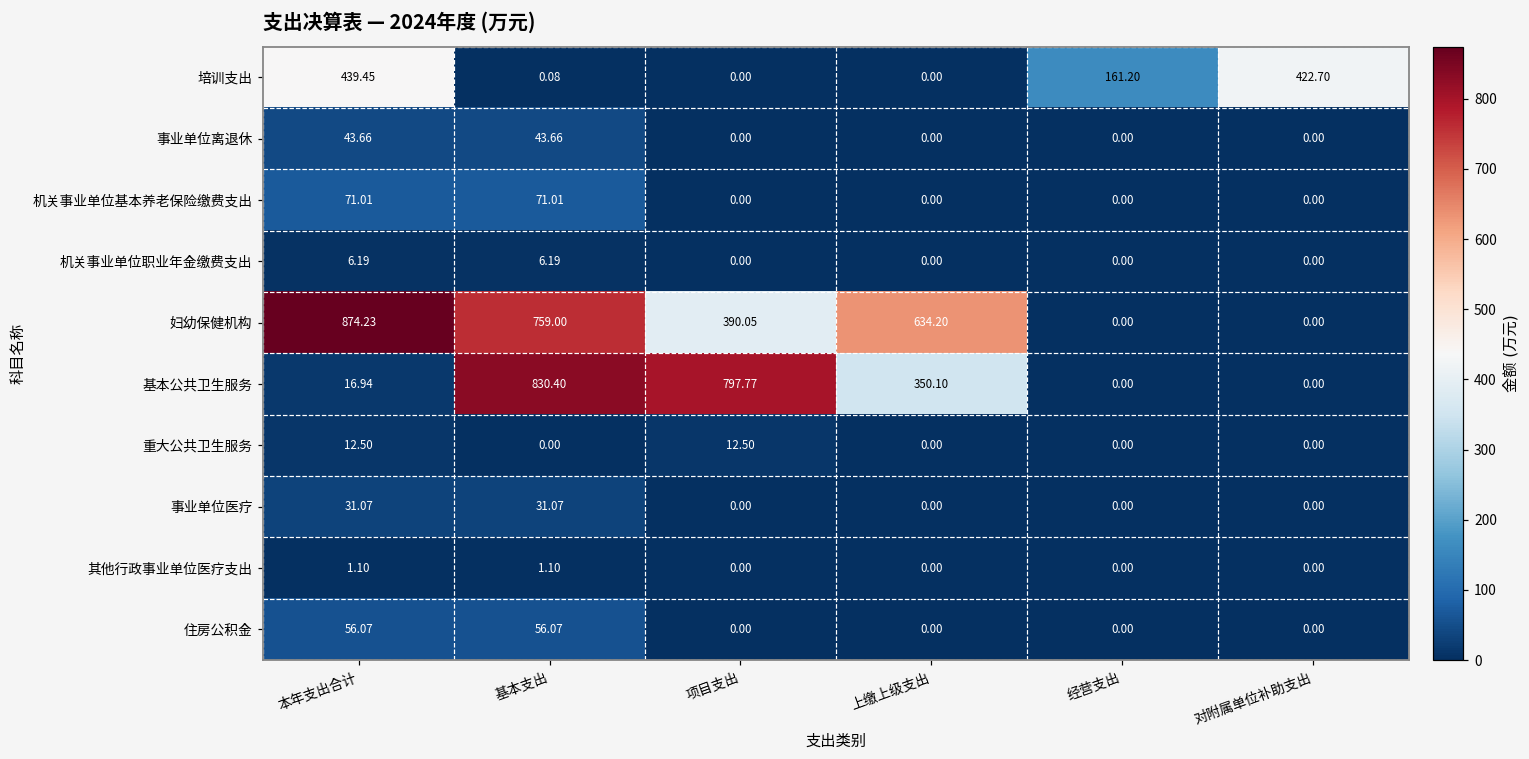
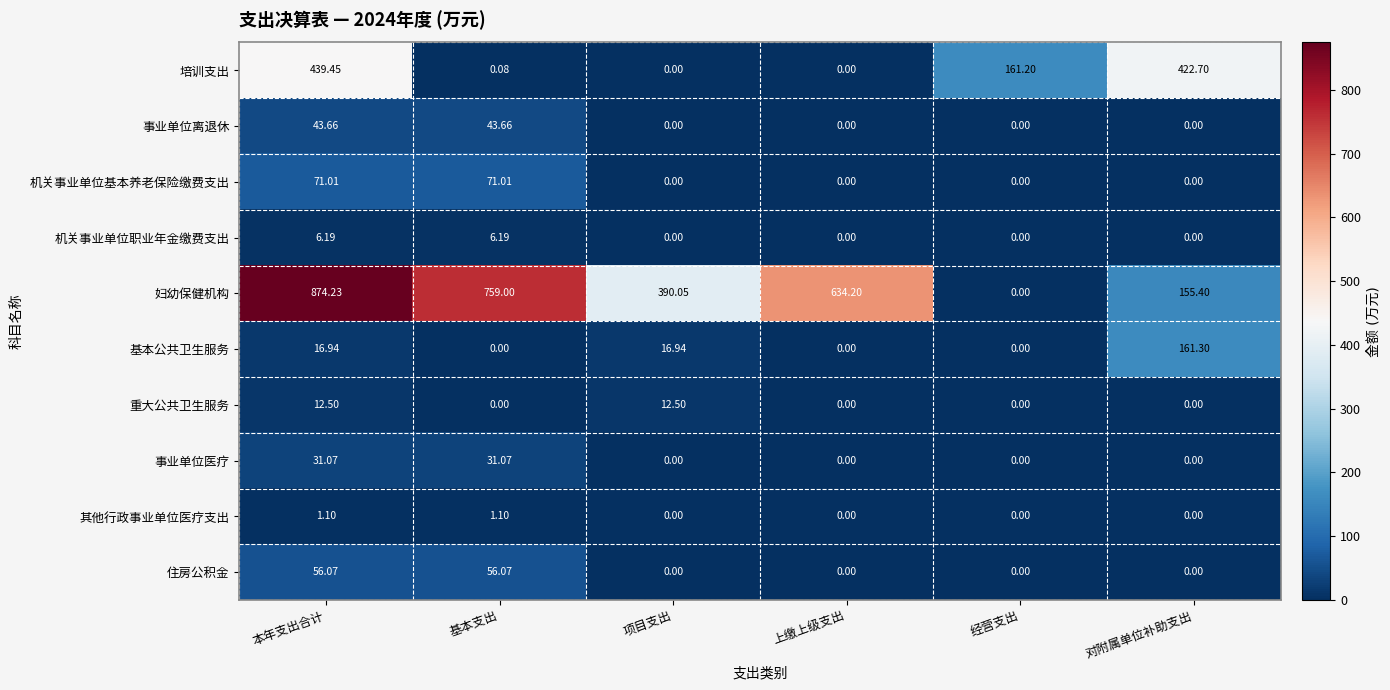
  {
    "培训支出": {
      "本年支出合计": 439.45,
      "基本支出": 0.08,
      "项目支出": 0.00,
      "上缴上级支出": 0.00,
      "经营支出": 161.20,
      "对附属单位补助支出": 422.70
    },
    "事业单位离退休": {
      "本年支出合计": 43.66,
      "基本支出": 43.66,
      "项目支出": 0.00,
      "上缴上级支出": 0.00,
      "经营支出": 0.00,
      "对附属单位补助支出": 0.00
    },
    "机关事业单位基本养老保险缴费支出": {
      "本年支出合计": 71.01,
      "基本支出": 71.01,
      "项目支出": 0.00,
      "上缴上级支出": 0.00,
      "经营支出": 0.00,
      "对附属单位补助支出": 0.00
    },
    "机关事业单位职业年金缴费支出": {
      "本年支出合计": 6.19,
      "基本支出": 6.19,
      "项目支出": 0.00,
      "上缴上级支出": 0.00,
      "经营支出": 0.00,
      "对附属单位补助支出": 0.00
    },
    "妇幼保健机构": {
      "本年支出合计": 874.23,
      "基本支出": 759.00,
      "项目支出": 390.05,
      "上缴上级支出": 634.20,
      "经营支出": 0.00,
-     "对附属单位补助支出": 0.00
+     "对附属单位补助支出": 155.40
    },
    "基本公共卫生服务": {
      "本年支出合计": 16.94,
-     "基本支出": 830.40,
-     "项目支出": 797.77,
-     "上缴上级支出": 350.10,
+     "基本支出": 0.00,
+     "项目支出": 16.94,
+     "上缴上级支出": 0.00,
      "经营支出": 0.00,
-     "对附属单位补助支出": 0.00
+     "对附属单位补助支出": 161.30
    },
    "重大公共卫生服务": {
      "本年支出合计": 12.50,
      "基本支出": 0.00,
      "项目支出": 12.50,
      "上缴上级支出": 0.00,
      "经营支出": 0.00,
      "对附属单位补助支出": 0.00
    },
    "事业单位医疗": {
      "本年支出合计": 31.07,
      "基本支出": 31.07,
      "项目支出": 0.00,
      "上缴上级支出": 0.00,
      "经营支出": 0.00,
      "对附属单位补助支出": 0.00
    },
    "其他行政事业单位医疗支出": {
      "本年支出合计": 1.10,
      "基本支出": 1.10,
      "项目支出": 0.00,
      "上缴上级支出": 0.00,
      "经营支出": 0.00,
      "对附属单位补助支出": 0.00
    },
    "住房公积金": {
      "本年支出合计": 56.07,
      "基本支出": 56.07,
      "项目支出": 0.00,
      "上缴上级支出": 0.00,
      "经营支出": 0.00,
      "对附属单位补助支出": 0.00
    }
  }
